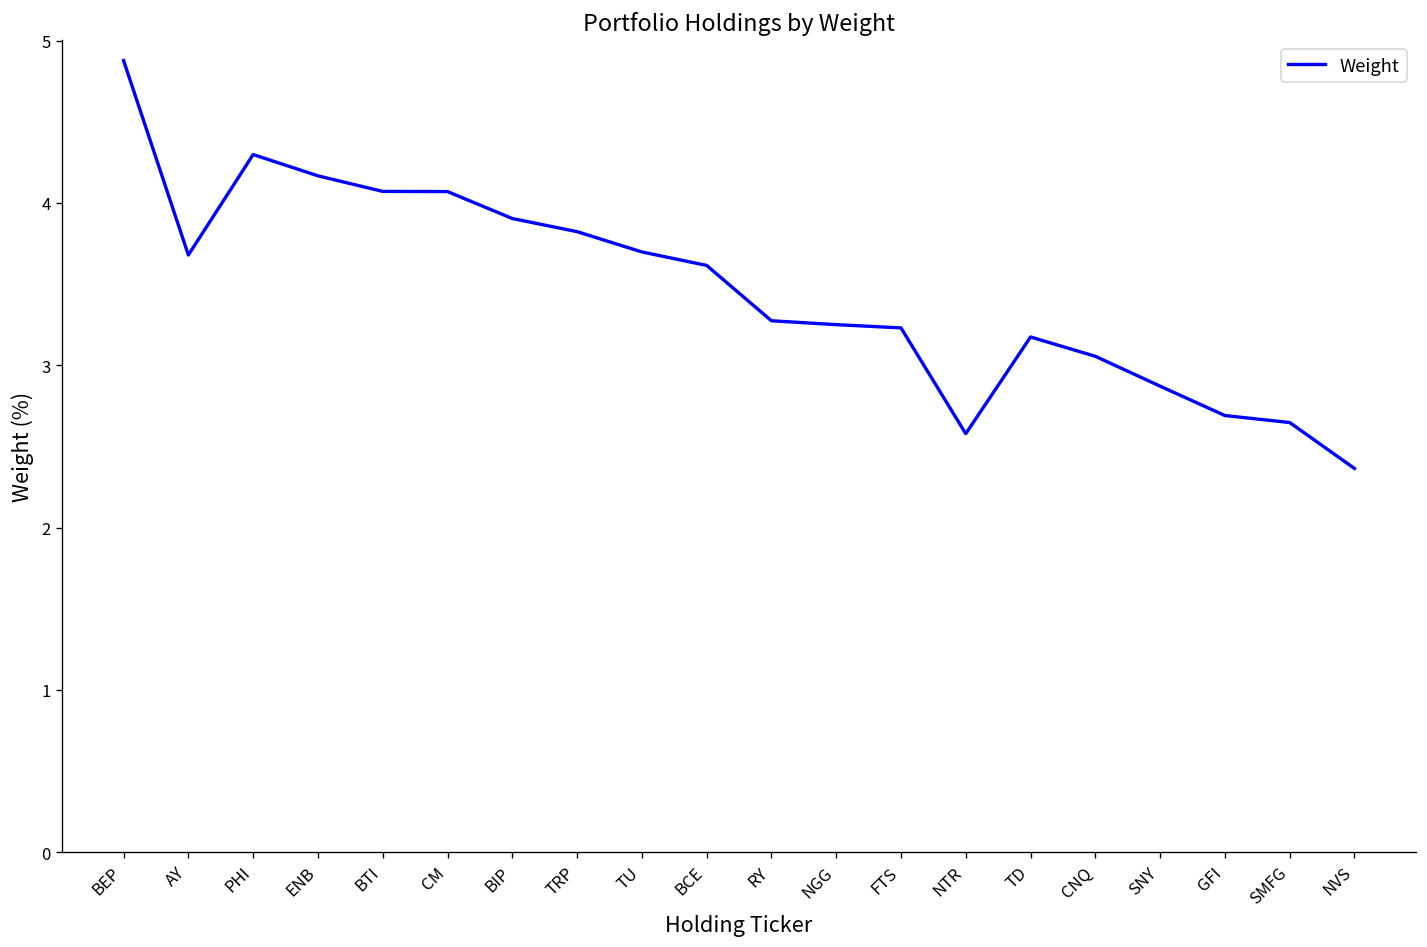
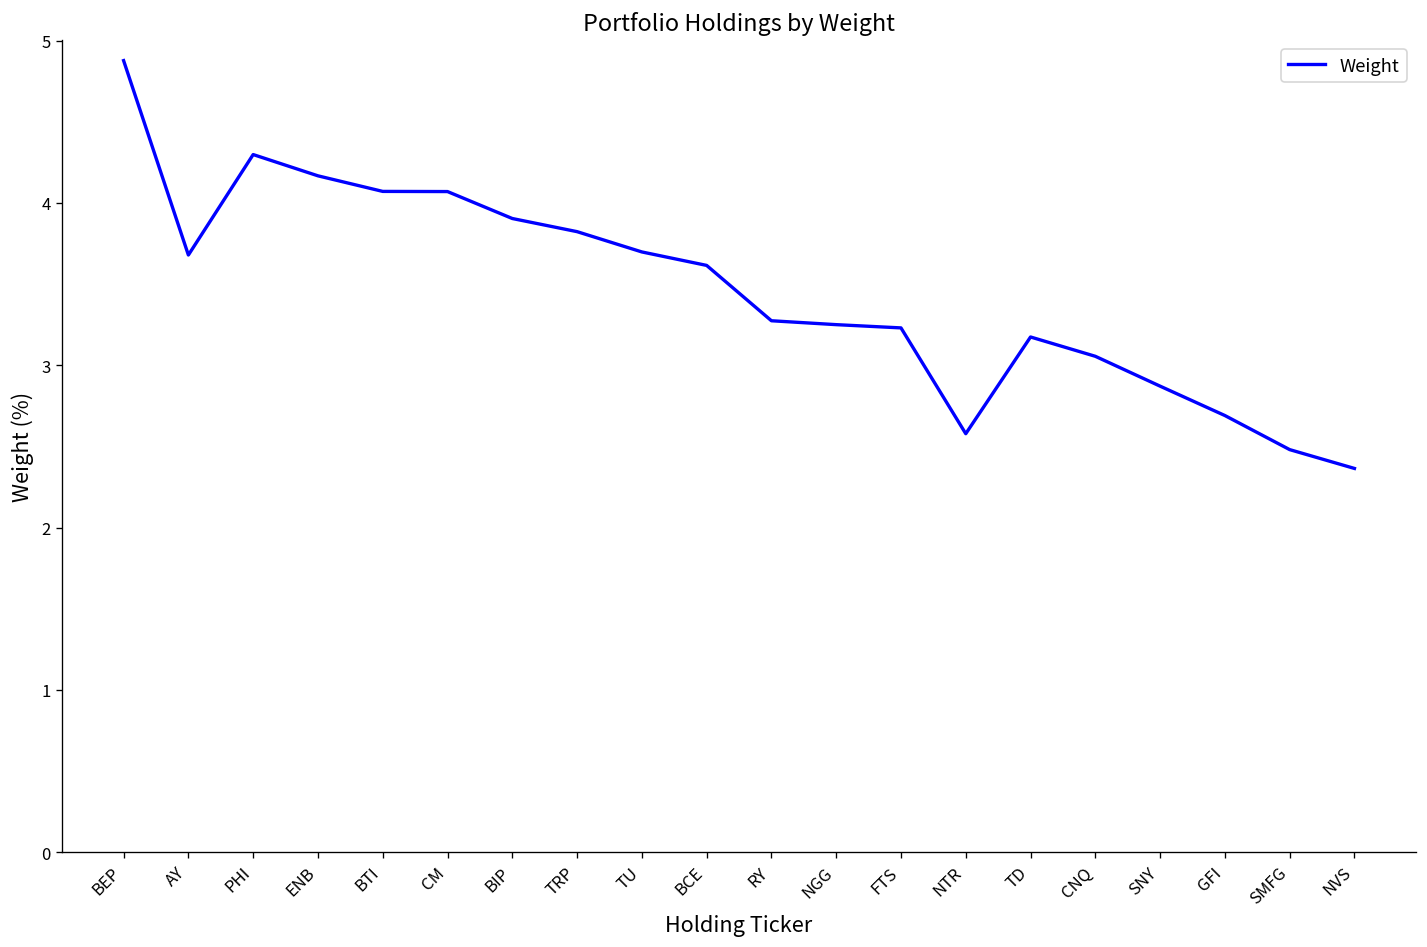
  {
    "BEP": 4.88,
    "AY": 3.68,
    "PHI": 4.30,
    "ENB": 4.17,
    "BTI": 4.07,
    "CM": 4.07,
    "BIP": 3.90,
    "TRP": 3.82,
    "TU": 3.70,
    "BCE": 3.62,
    "RY": 3.27,
    "NGG": 3.25,
    "FTS": 3.23,
    "NTR": 2.58,
    "TD": 3.17,
    "CNQ": 3.06,
    "SNY": 2.87,
    "GFI": 2.69,
-   "SMFG": 2.65,
+   "SMFG": 2.48,
    "NVS": 2.36
  }
